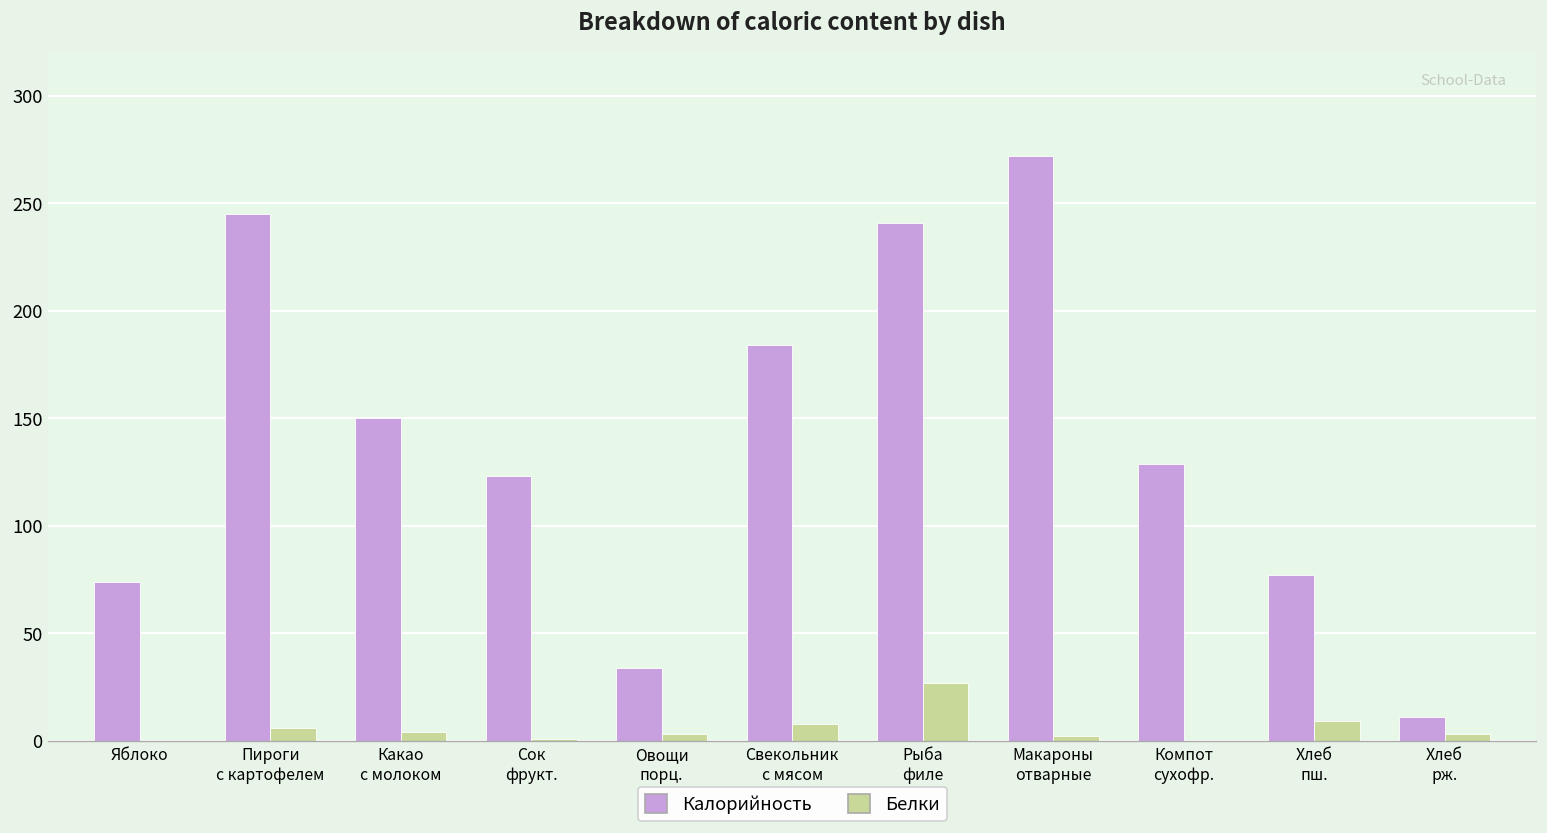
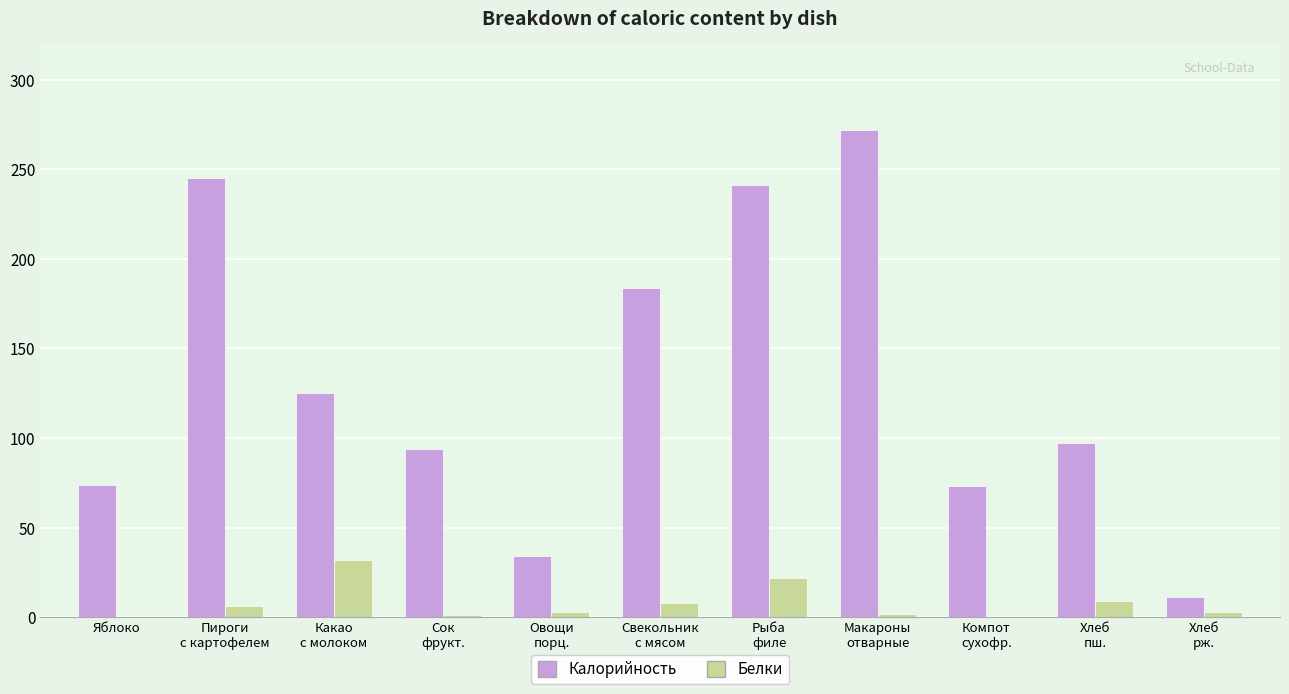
  {
    "Калорийность": {
      "Яблоко": 74,
      "Пироги с картофелем": 245,
-     "Какао с молоком": 150,
-     "Сок фрукт.": 123,
+     "Какао с молоком": 125,
+     "Сок фрукт.": 94,
      "Овощи порц.": 34,
      "Свекольник с мясом": 184,
      "Рыба филе": 241,
      "Макароны отварные": 272,
-     "Компот сухофр.": 129,
-     "Хлеб пш.": 77,
+     "Компот сухофр.": 73,
+     "Хлеб пш.": 97,
      "Хлеб рж.": 11
    },
    "Белки": {
      "Яблоко": 0,
      "Пироги с картофелем": 6,
-     "Какао с молоком": 4,
+     "Какао с молоком": 32,
      "Овощи порц.": 3,
      "Свекольник с мясом": 8,
-     "Рыба филе": 27,
+     "Рыба филе": 22,
      "Макароны отварные": 2,
      "Компот сухофр.": 0,
      "Хлеб пш.": 9,
      "Хлеб рж.": 3
    }
  }
